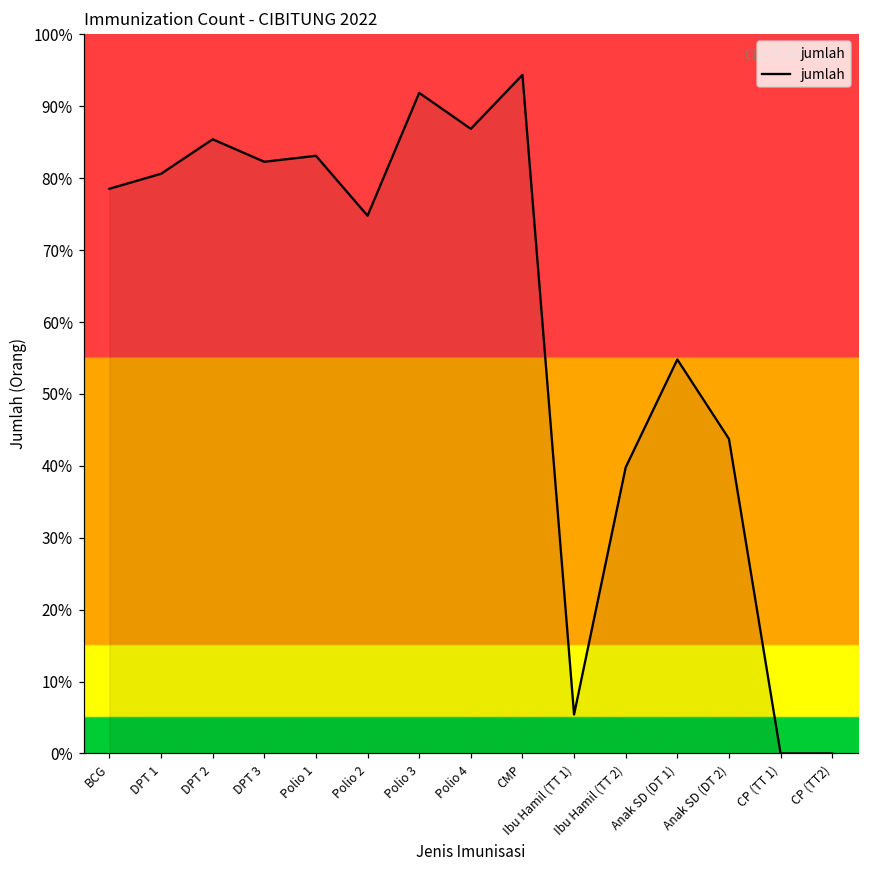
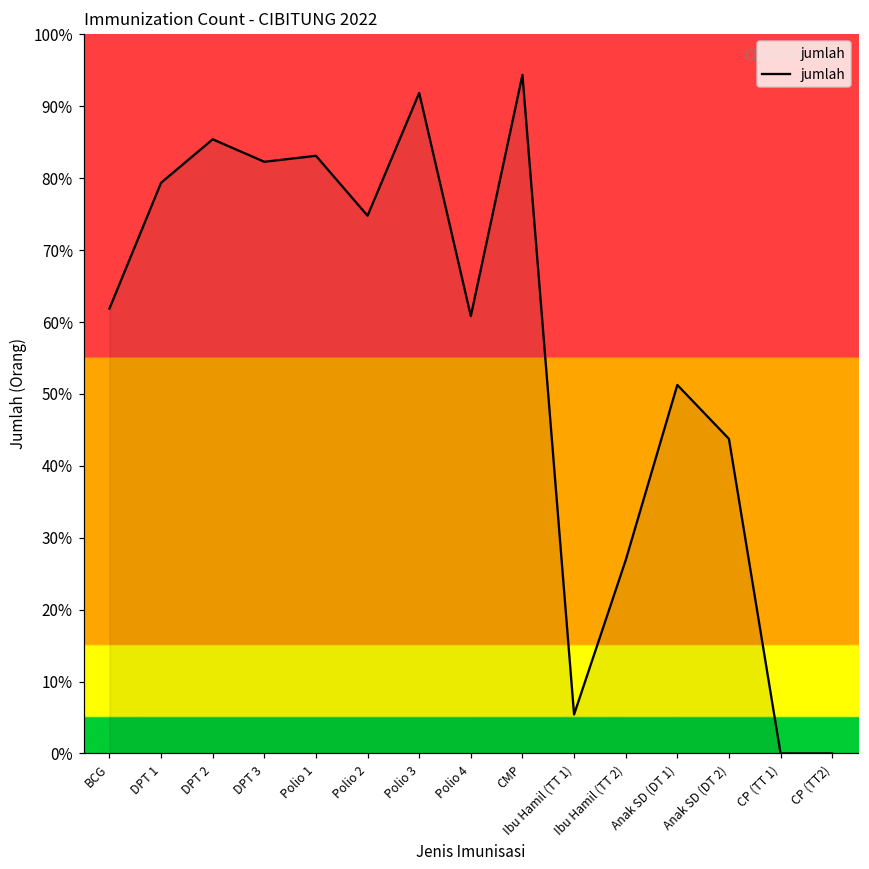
  {
-   "BCG": "79%",
-   "DPT 1": "81%",
+   "BCG": "62%",
+   "DPT 1": "79%",
    "DPT 2": "85%",
    "DPT 3": "82%",
    "Polio 1": "83%",
    "Polio 2": "75%",
    "Polio 3": "92%",
-   "Polio 4": "87%",
+   "Polio 4": "61%",
    "CMP": "94%",
    "Ibu Hamil (TT 1)": "5%",
-   "Ibu Hamil (TT 2)": "40%",
-   "Anak SD (DT 1)": "55%",
+   "Ibu Hamil (TT 2)": "27%",
+   "Anak SD (DT 1)": "51%",
    "Anak SD (DT 2)": "44%",
    "CP (TT 1)": "0%",
    "CP (TT2)": "0%"
  }
